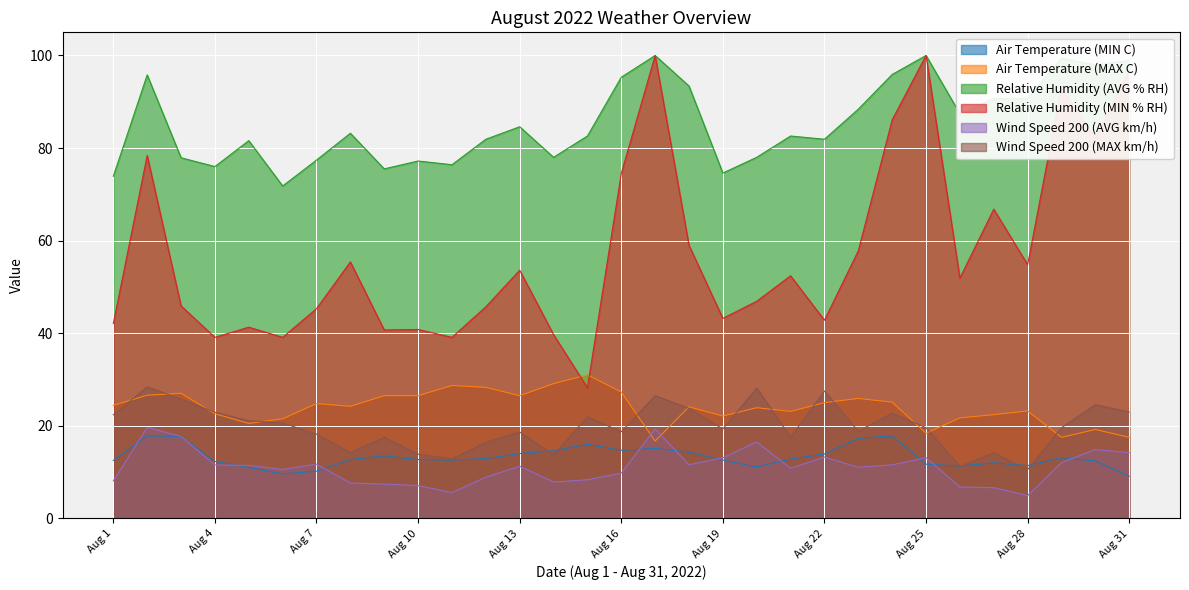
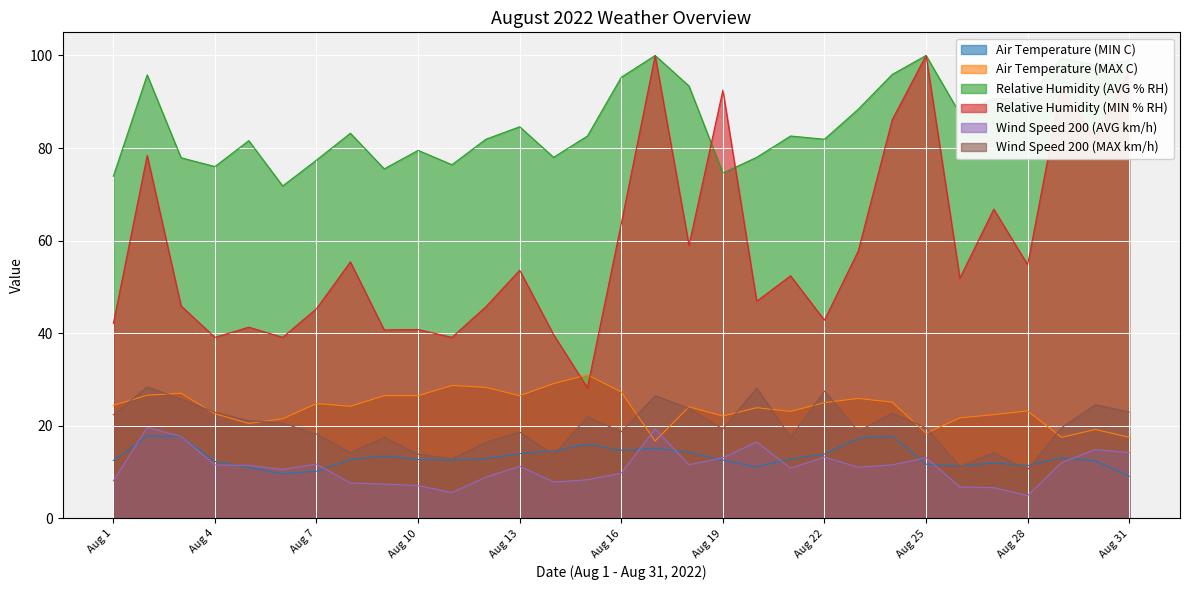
  {
    "Air Temperature (MIN C)": {
      "Aug 1": 13,
      "Aug 4": 12,
      "Aug 7": 10,
      "Aug 10": 13,
      "Aug 13": 14,
      "Aug 16": 15,
      "Aug 22": 14,
      "Aug 25": 12,
      "Aug 28": 11,
      "Aug 31": 9
    },
    "Air Temperature (MAX C)": {
      "Aug 1": 24,
      "Aug 7": 25,
      "Aug 10": 27,
      "Aug 13": 27,
      "Aug 16": 27,
      "Aug 19": 22,
      "Aug 22": 25,
      "Aug 25": 18,
      "Aug 28": 23,
      "Aug 31": 18
    },
    "Relative Humidity (AVG % RH)": {
      "Aug 1": 74,
      "Aug 4": 76,
      "Aug 7": 77,
-     "Aug 10": 77,
+     "Aug 10": 80,
      "Aug 13": 85,
      "Aug 16": 95,
      "Aug 19": 75,
      "Aug 22": 82
    },
    "Relative Humidity (MIN % RH)": {
      "Aug 1": 42,
      "Aug 4": 39,
      "Aug 7": 45,
      "Aug 10": 41,
      "Aug 13": 54,
-     "Aug 16": 75,
-     "Aug 19": 43,
+     "Aug 16": 64,
+     "Aug 19": 93,
      "Aug 22": 43,
      "Aug 28": 55
    },
    "Wind Speed 200 (AVG km/h)": {
      "Aug 1": 8,
      "Aug 4": 12,
      "Aug 7": 12,
      "Aug 10": 7,
      "Aug 13": 11,
      "Aug 16": 10,
      "Aug 22": 13,
      "Aug 25": 13,
      "Aug 28": 5,
      "Aug 31": 14
    },
    "Wind Speed 200 (MAX km/h)": {
      "Aug 1": 22,
      "Aug 7": 18,
      "Aug 10": 14,
      "Aug 13": 19,
      "Aug 16": 19,
      "Aug 19": 19,
      "Aug 22": 28,
      "Aug 25": 20,
      "Aug 28": 11,
      "Aug 31": 23
    }
  }
